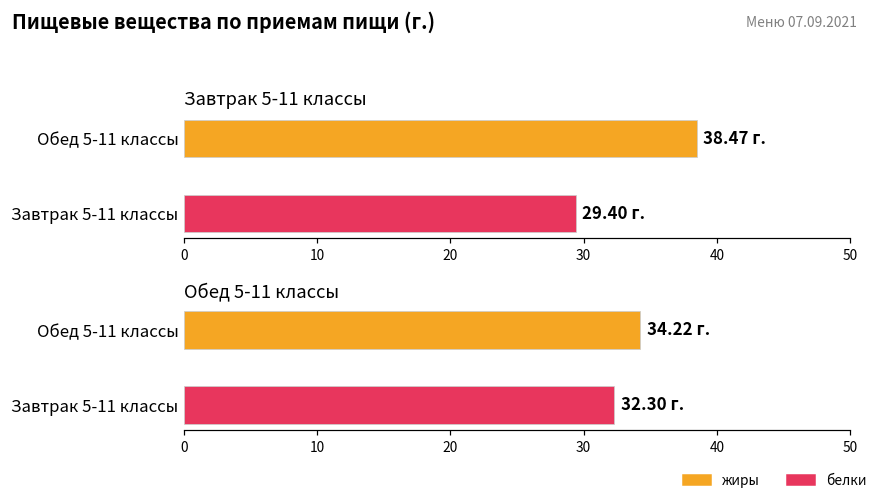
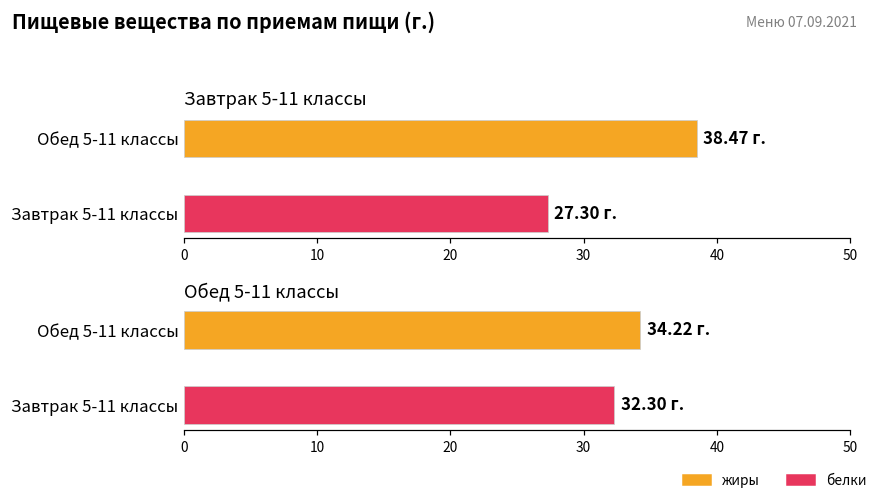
  {
    "Завтрак 5-11 классы": {
      "Обед 5-11 классы": 38.47,
-     "Завтрак 5-11 классы": 29.40
+     "Завтрак 5-11 классы": 27.30
    },
    "Обед 5-11 классы": {
      "Обед 5-11 классы": 34.22,
      "Завтрак 5-11 классы": 32.30
    }
  }
